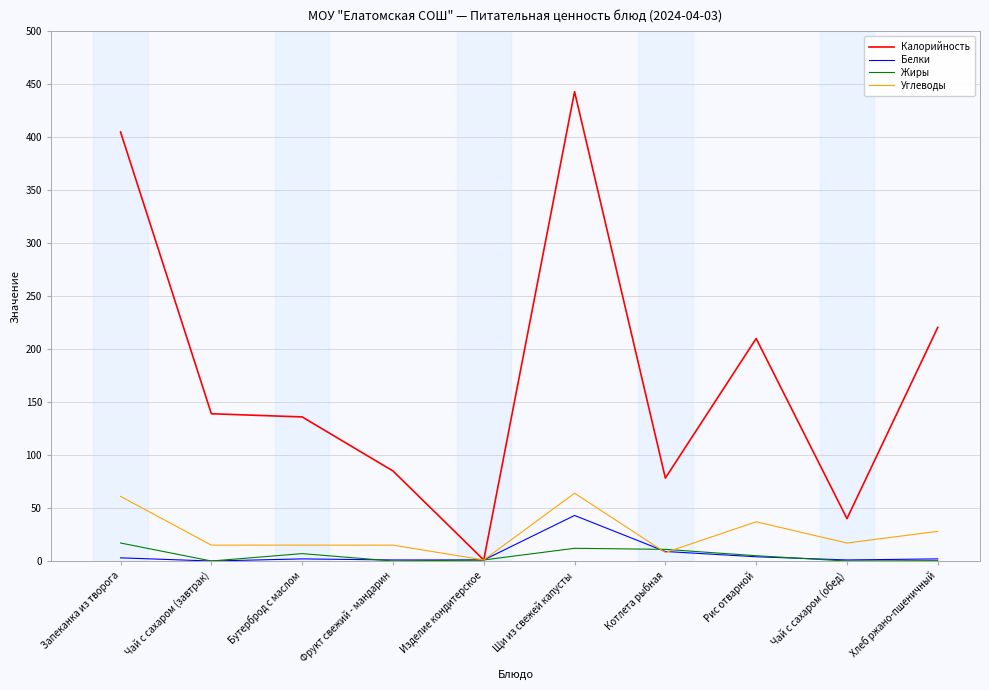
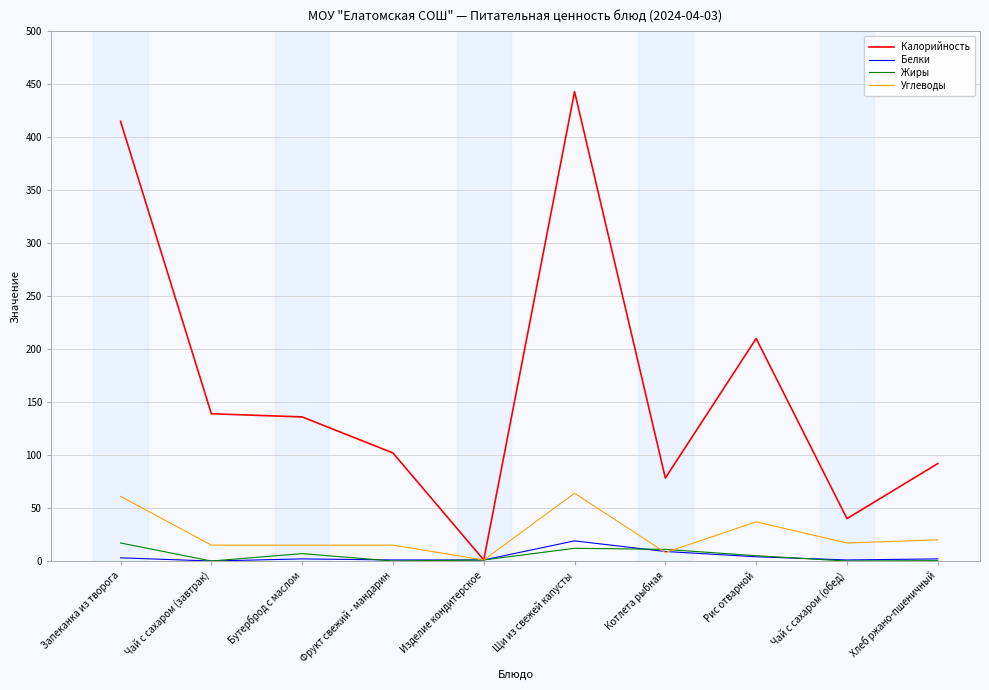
  {
    "Калорийность": {
-     "Запеканка из творога": 405,
+     "Запеканка из творога": 415,
      "Чай с сахаром (завтрак)": 139,
      "Бутерброд с маслом": 136,
-     "Фрукт свежий - мандарин": 85,
+     "Фрукт свежий - мандарин": 102,
      "Щи из свежей капусты": 443,
      "Котлета рыбная": 78,
      "Рис отварной": 210,
      "Чай с сахаром (обед)": 40,
-     "Хлеб ржано-пшеничный": 221
+     "Хлеб ржано-пшеничный": 92
    },
    "Белки": {
      "Запеканка из творога": 3,
      "Бутерброд с маслом": 2,
-     "Щи из свежей капусты": 43
+     "Щи из свежей капусты": 19
    },
    "Жиры": {
      "Запеканка из творога": 17,
      "Бутерброд с маслом": 7,
      "Щи из свежей капусты": 12
    },
    "Углеводы": {
      "Запеканка из творога": 61,
      "Чай с сахаром (завтрак)": 15,
      "Бутерброд с маслом": 15,
      "Фрукт свежий - мандарин": 15,
      "Щи из свежей капусты": 64,
      "Рис отварной": 37,
      "Чай с сахаром (обед)": 17,
-     "Хлеб ржано-пшеничный": 28
+     "Хлеб ржано-пшеничный": 20
    }
  }
